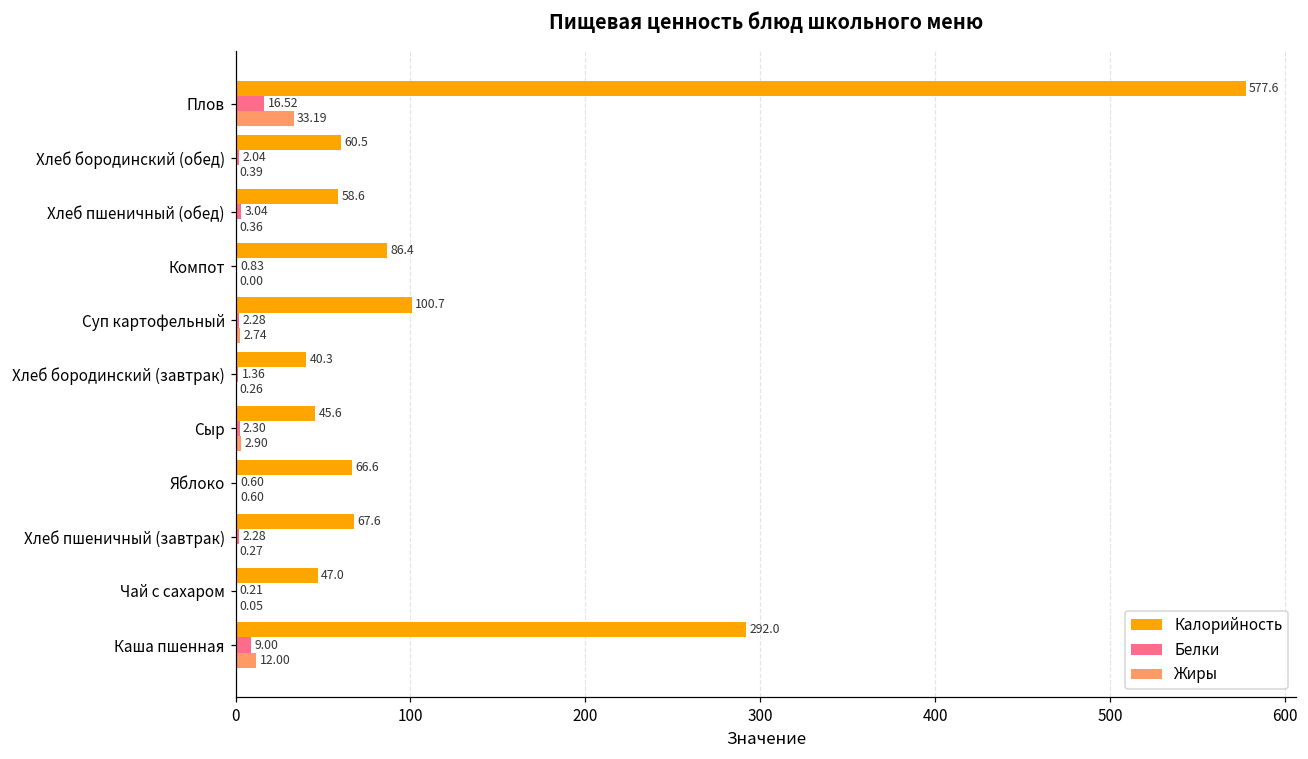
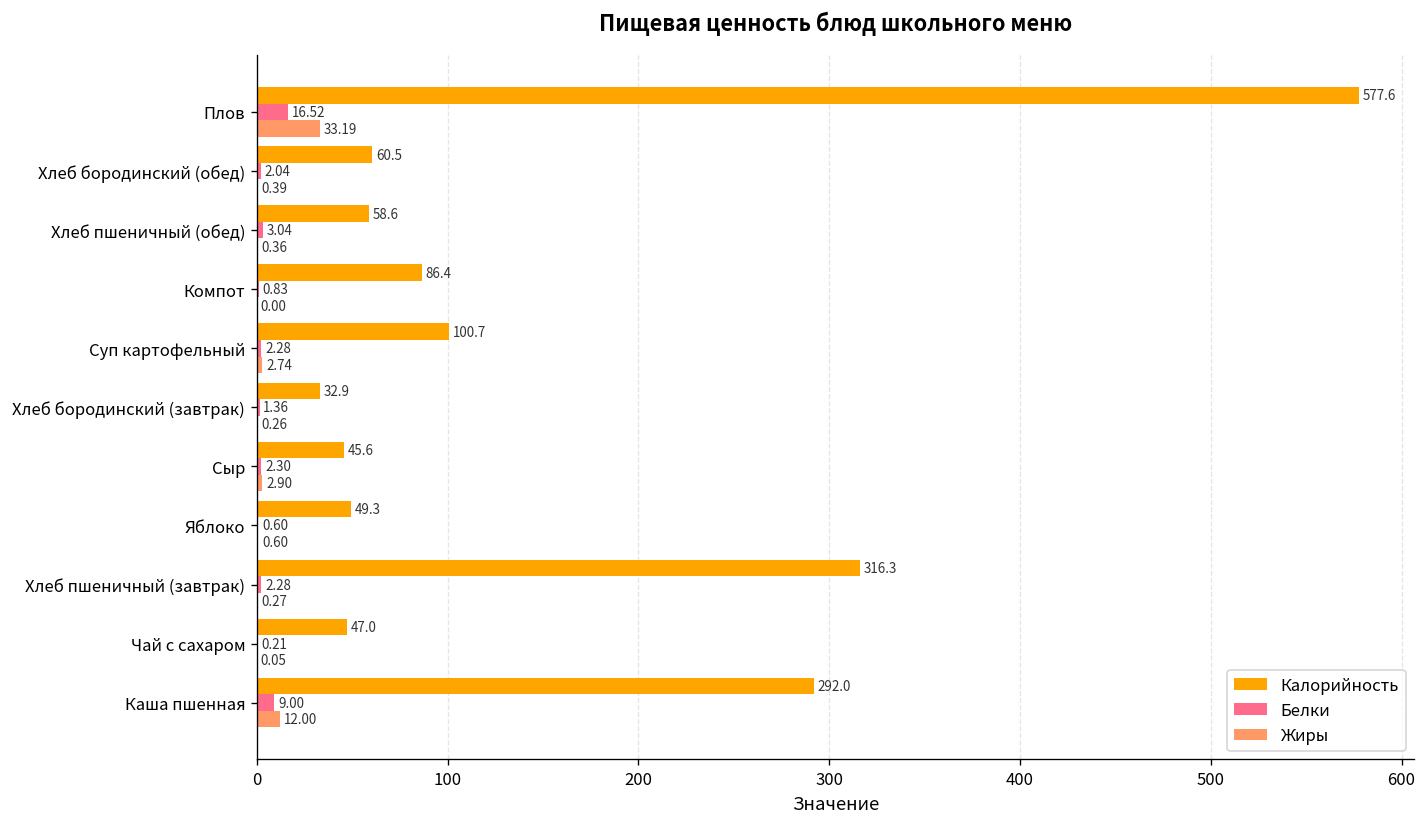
  {
    "Калорийность": {
      "Плов": 577.6,
      "Хлеб бородинский (обед)": 60.5,
      "Хлеб пшеничный (обед)": 58.6,
      "Компот": 86.4,
      "Суп картофельный": 100.7,
-     "Хлеб бородинский (завтрак)": 40.3,
+     "Хлеб бородинский (завтрак)": 32.9,
      "Сыр": 45.6,
-     "Яблоко": 66.6,
-     "Хлеб пшеничный (завтрак)": 67.6,
+     "Яблоко": 49.3,
+     "Хлеб пшеничный (завтрак)": 316.3,
      "Чай с сахаром": 47.0,
      "Каша пшенная": 292.0
    }
  }
